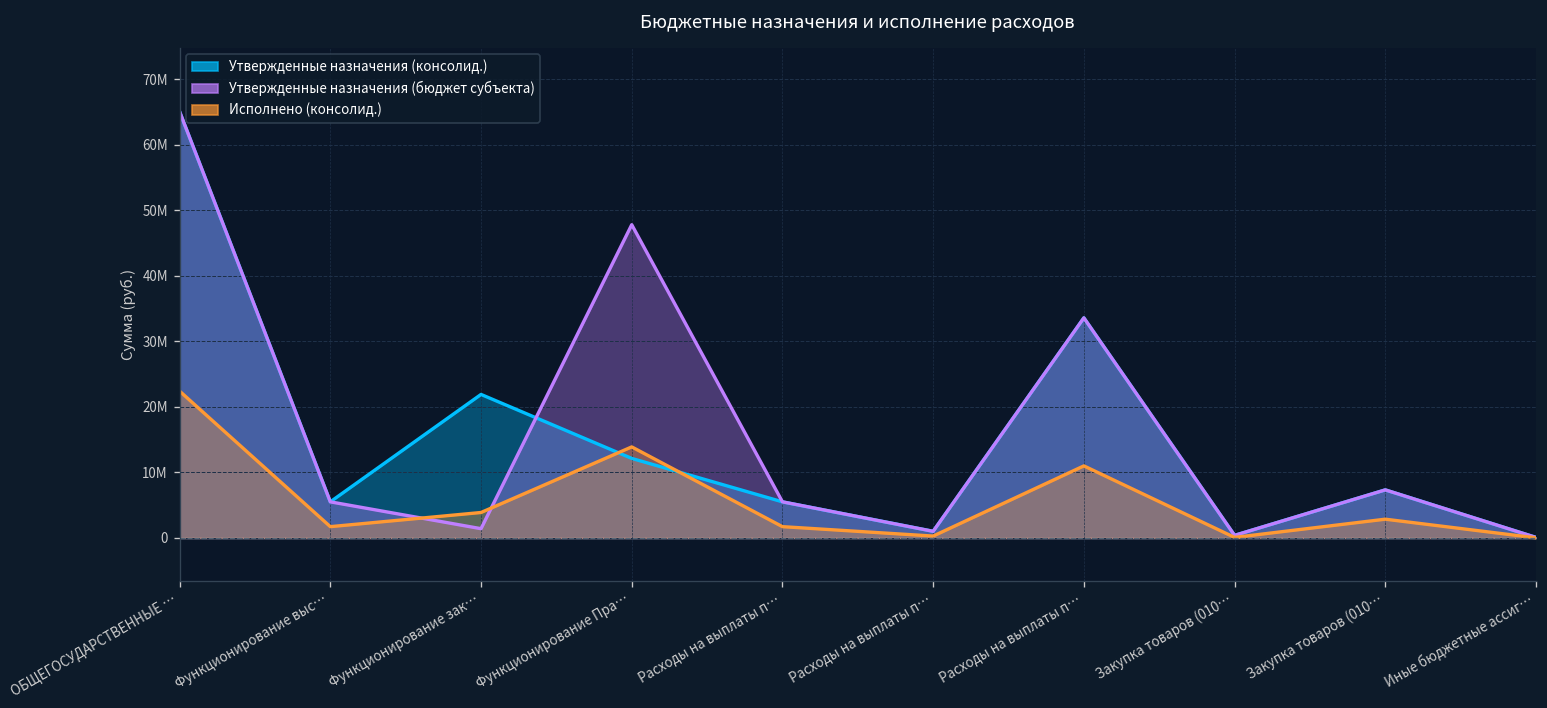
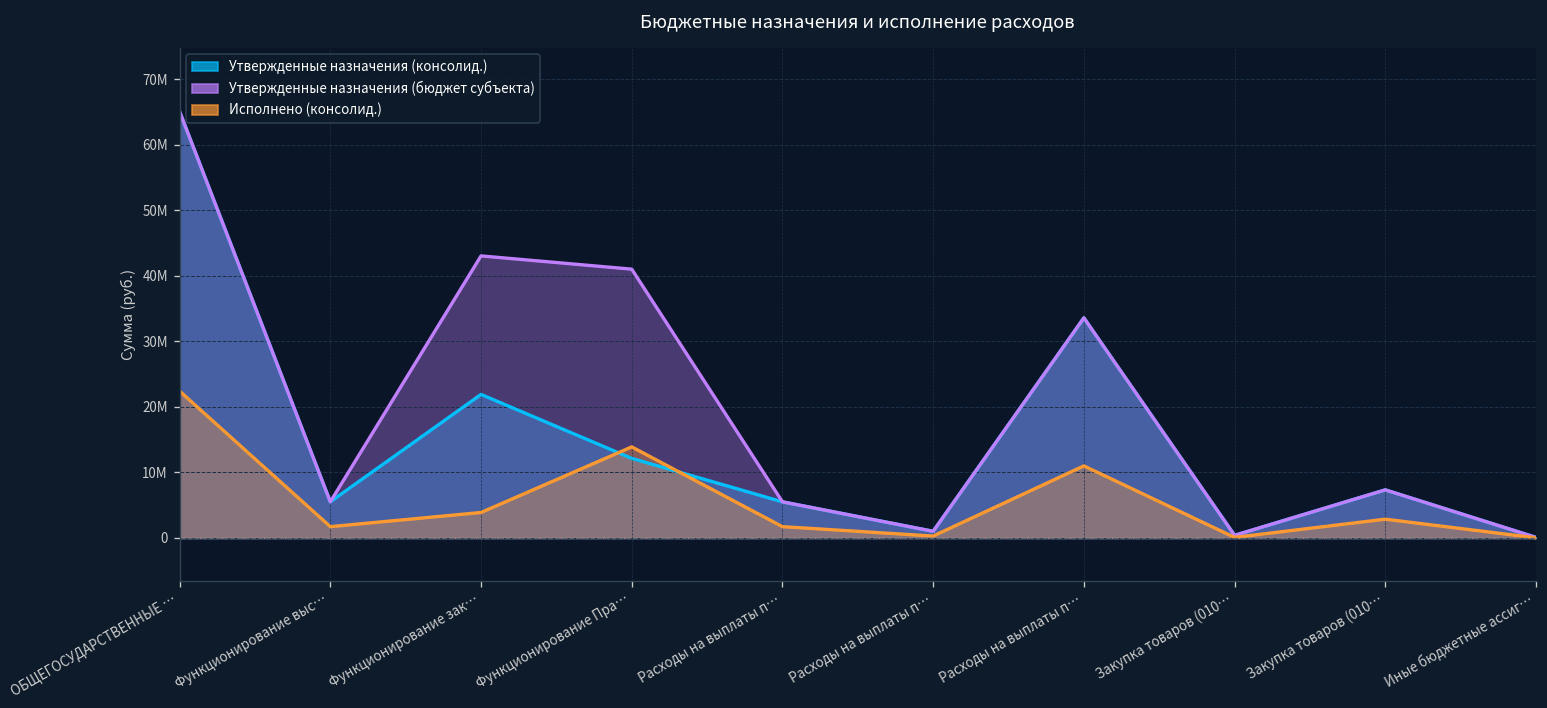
  {
    "Утвержденные назначения (консолид.)": {
      "Функционирование зак…": 22000000,
      "Функционирование Пра…": 12000000
    },
    "Утвержденные назначения (бюджет субъекта)": {
-     "Функционирование зак…": 1000000,
-     "Функционирование Пра…": 48000000
+     "Функционирование зак…": 43000000,
+     "Функционирование Пра…": 41000000
    },
    "Исполнено (консолид.)": {
      "ОБЩЕГОСУДАРСТВЕННЫЕ …": 22000000,
      "Функционирование выс…": 2000000,
      "Функционирование зак…": 4000000,
      "Функционирование Пра…": 14000000
    }
  }
